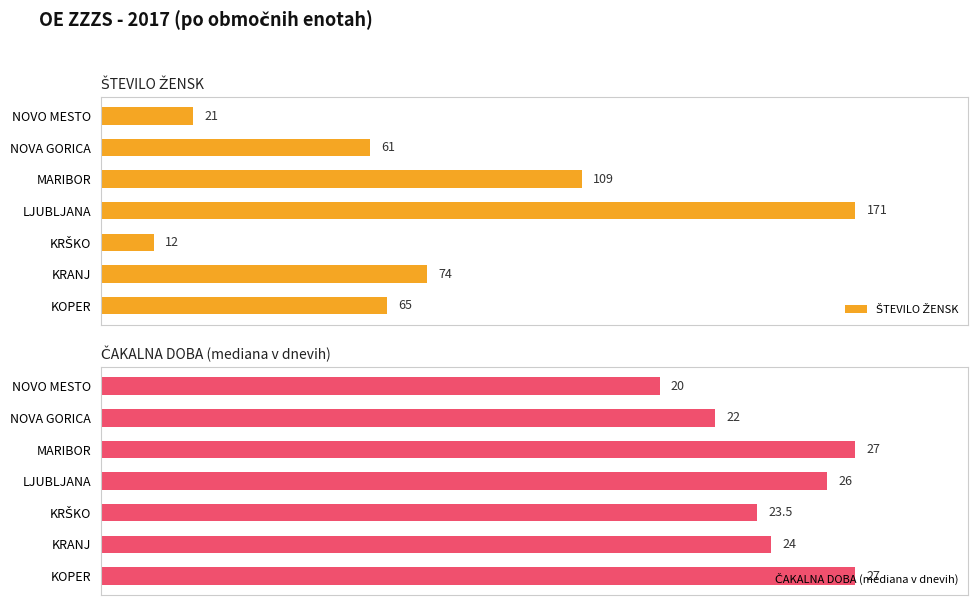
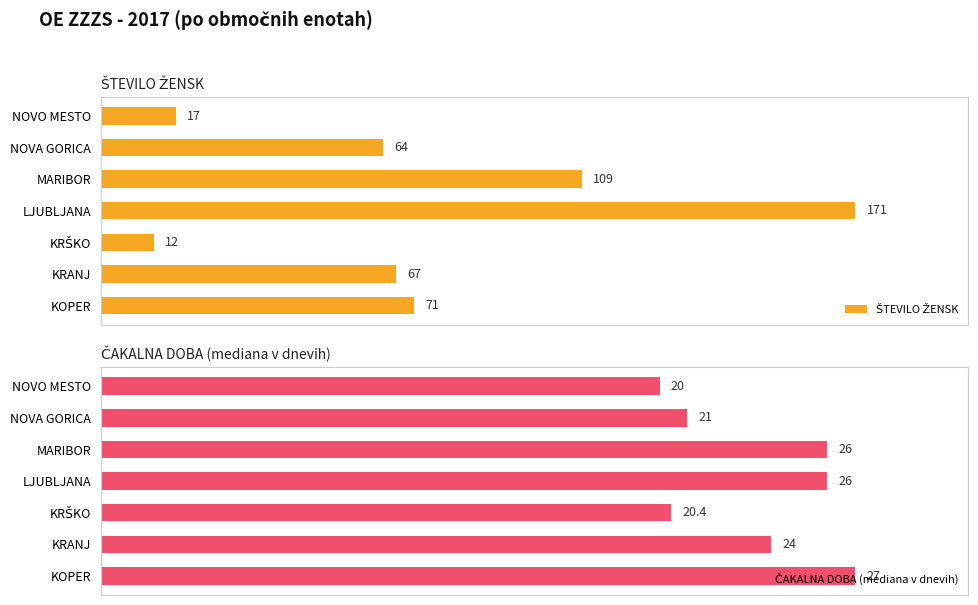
  {
    "ŠTEVILO ŽENSK": {
-     "NOVO MESTO": 21,
-     "NOVA GORICA": 61,
-     "KRANJ": 74,
-     "KOPER": 65
+     "NOVO MESTO": 17,
+     "NOVA GORICA": 64,
+     "KRANJ": 67,
+     "KOPER": 71
    },
    "ČAKALNA DOBA (mediana v dnevih)": {
-     "NOVA GORICA": 22,
-     "MARIBOR": 27,
-     "KRŠKO": 23.5
+     "NOVA GORICA": 21,
+     "MARIBOR": 26,
+     "KRŠKO": 20.4
    }
  }
